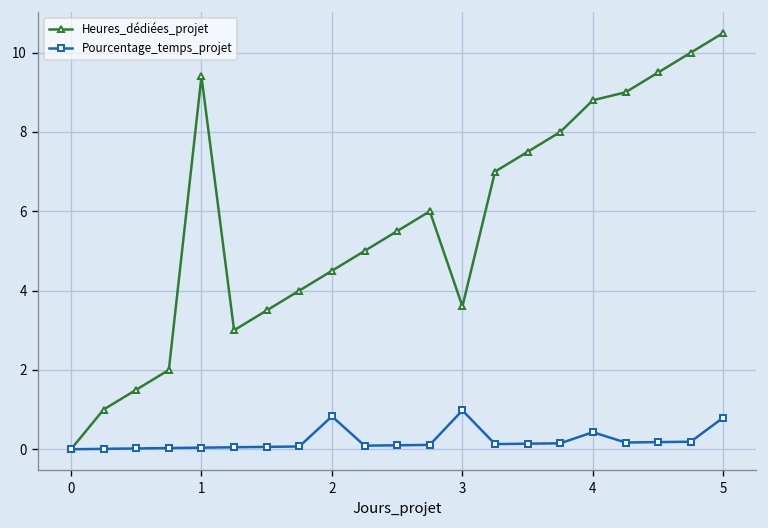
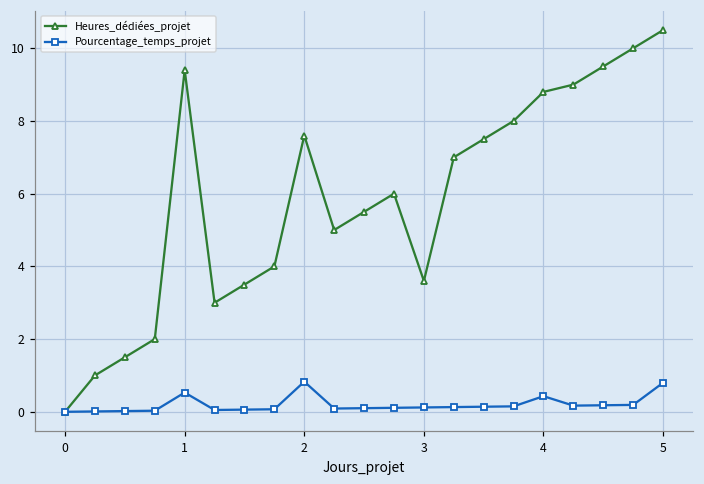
  {
    "Heures_dédiées_projet": {
      "1": 9.4,
-     "2": 4.5,
+     "2": 7.6,
      "3": 3.6,
      "4": 8.8,
      "5": 10.5
    },
    "Pourcentage_temps_projet": {
-     "1": 0.0,
+     "1": 0.5,
      "2": 0.8,
-     "3": 1.0,
+     "3": 0.1,
      "4": 0.4,
      "5": 0.8
    }
  }
